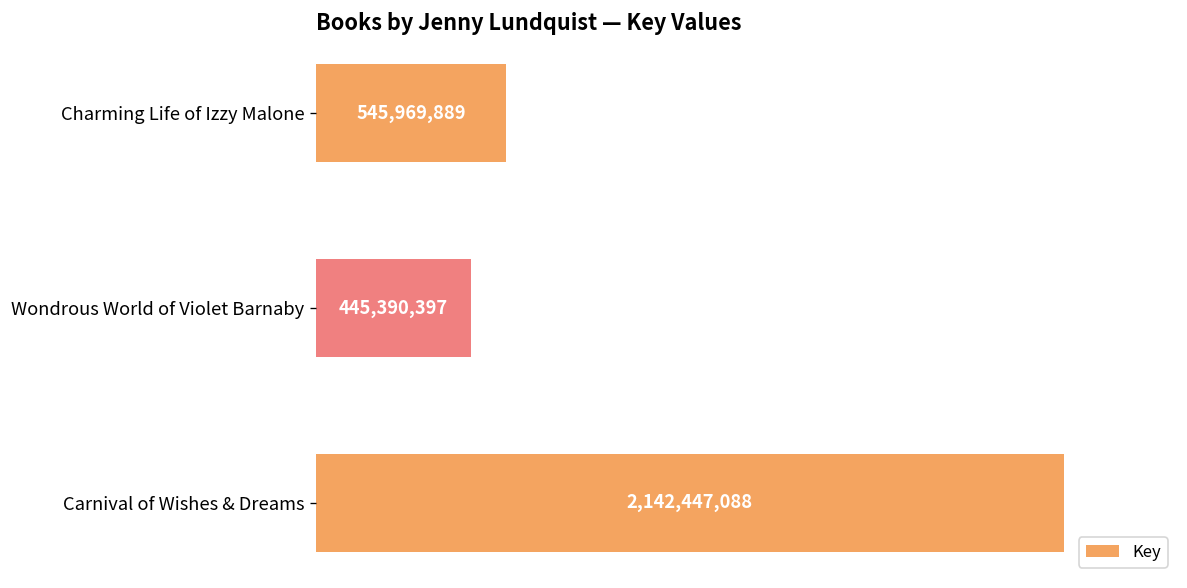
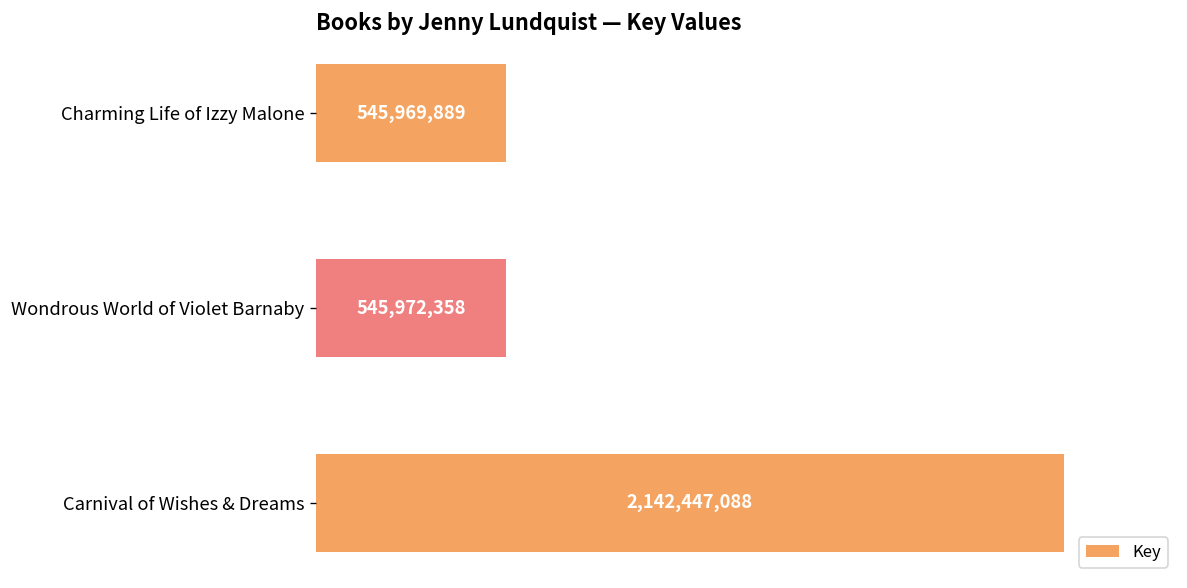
  {
    "Charming Life of Izzy Malone": "545,969,889",
-   "Wondrous World of Violet Barnaby": "445,390,397",
+   "Wondrous World of Violet Barnaby": "545,972,358",
    "Carnival of Wishes & Dreams": "2,142,447,088"
  }
